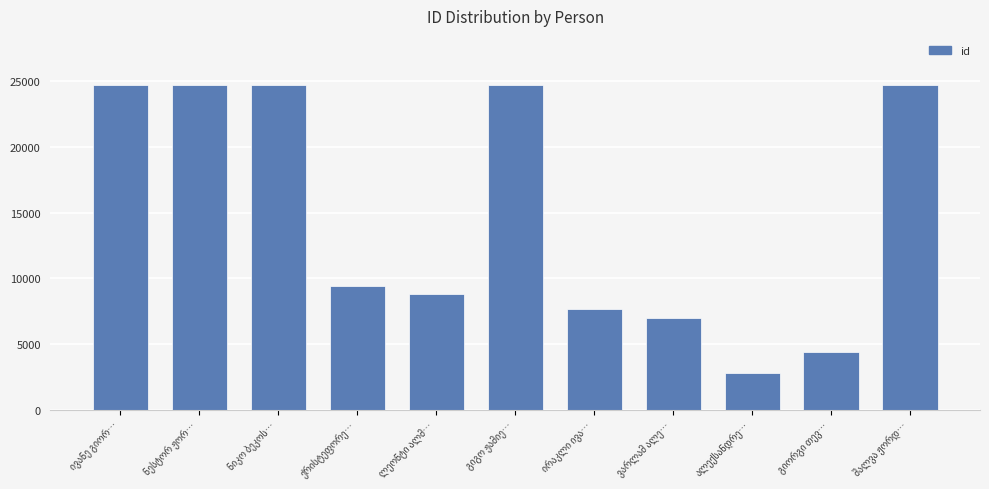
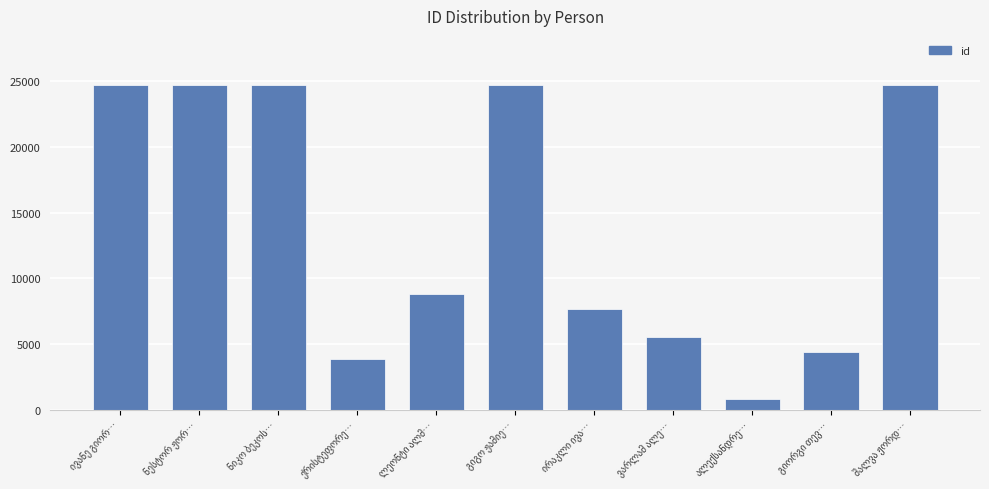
  {
    "ივანე გიორ…": 24700,
    "ნესტორ ჟორ…": 24700,
    "ნიკო ბეკოს…": 24700,
-   "ქრისტეფორე…": 9400,
+   "ქრისტეფორე…": 3900,
    "ლეონტი ალმ…": 8800,
    "გიგო ჟამიე…": 24700,
    "ირაკლი ივა…": 7700,
-   "ვარლამ ალე…": 7000,
-   "ალექსანდრე…": 2900,
+   "ვარლამ ალე…": 5600,
+   "ალექსანდრე…": 900,
    "გიორგი თევ…": 4400,
    "შალვა ჟორდ…": 24700
  }
